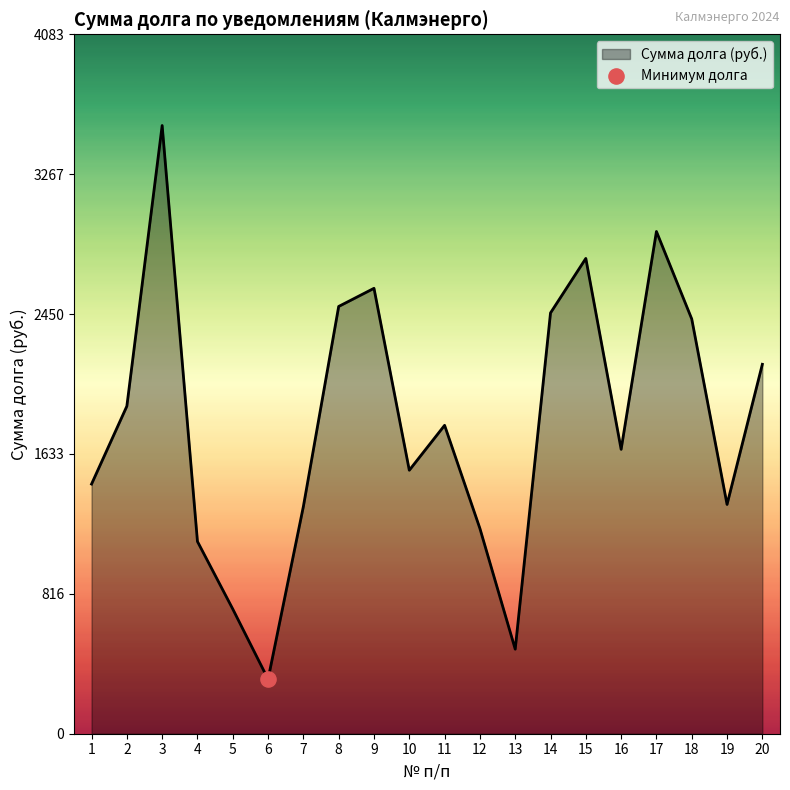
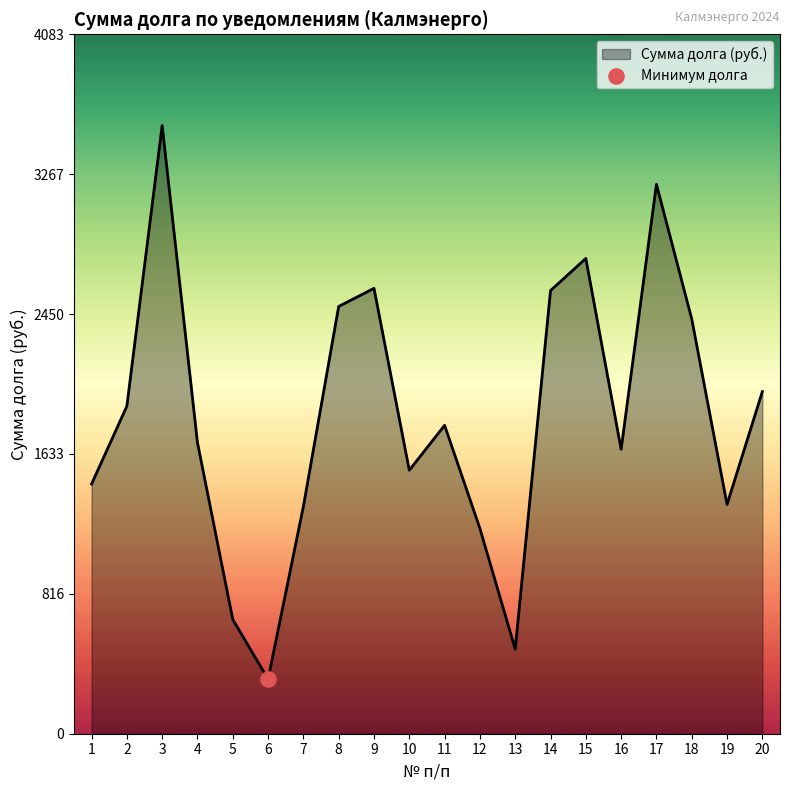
  {
    "Сумма долга (руб.)": {
      "1": 1460,
      "2": 1910,
      "3": 3550,
-     "4": 1120,
-     "5": 730,
+     "4": 1700,
+     "5": 670,
      "7": 1330,
      "8": 2490,
      "9": 2600,
      "10": 1540,
      "11": 1800,
      "12": 1200,
      "13": 490,
-     "14": 2460,
+     "14": 2590,
      "15": 2780,
      "16": 1660,
-     "17": 2930,
+     "17": 3210,
      "18": 2420,
      "19": 1340,
-     "20": 2160
+     "20": 2000
    }
  }
